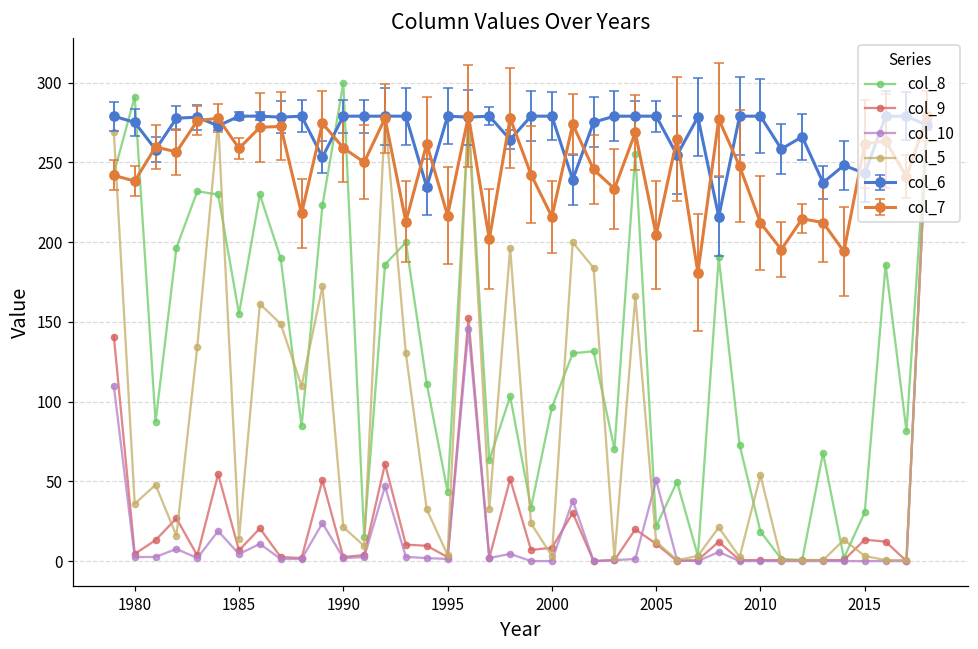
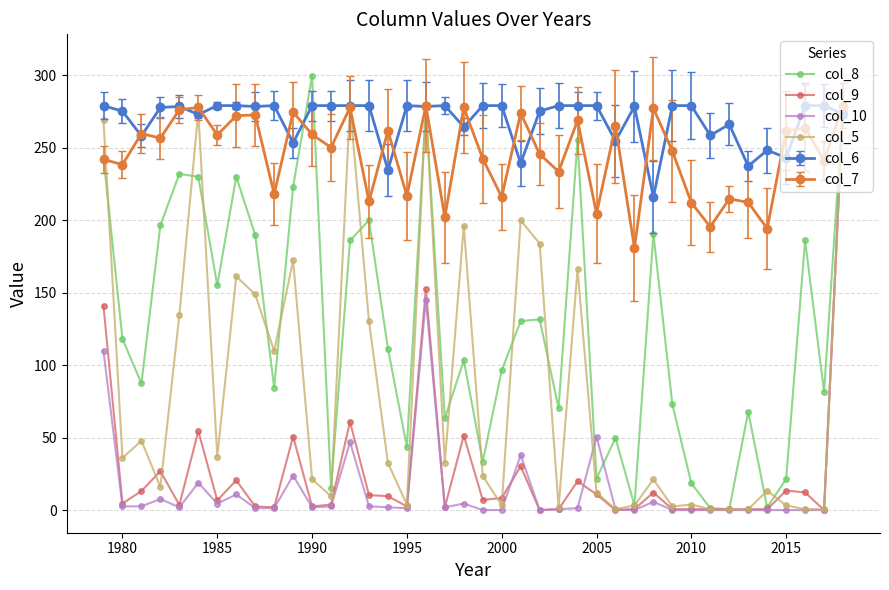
  {
    "col_8": {
-     "1980": 291,
+     "1980": 118,
      "1985": 155,
      "1990": 300,
      "1995": 44,
      "2000": 96,
      "2005": 22,
      "2010": 19,
-     "2015": 31
+     "2015": 21
    },
    "col_10": {
      "1980": 3,
      "1985": 4,
      "2000": 0,
      "2005": 51,
      "2015": 0
    },
    "col_5": {
      "1980": 36,
-     "1985": 14,
+     "1985": 37,
      "1990": 21,
      "2000": 3,
-     "2010": 54,
+     "2010": 4,
      "2015": 3
    }
  }
